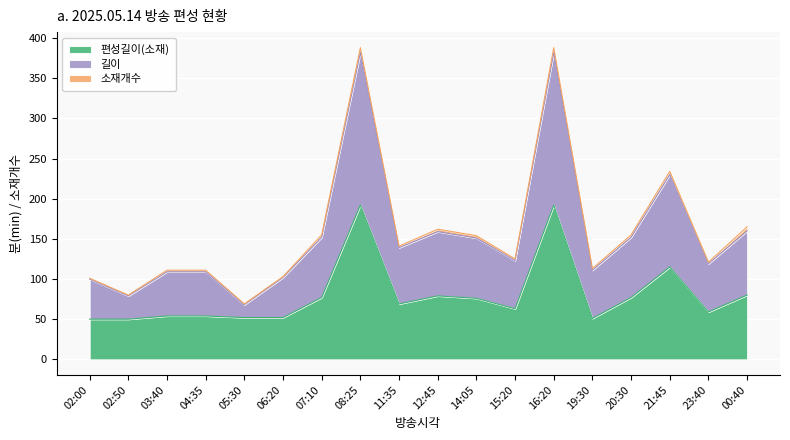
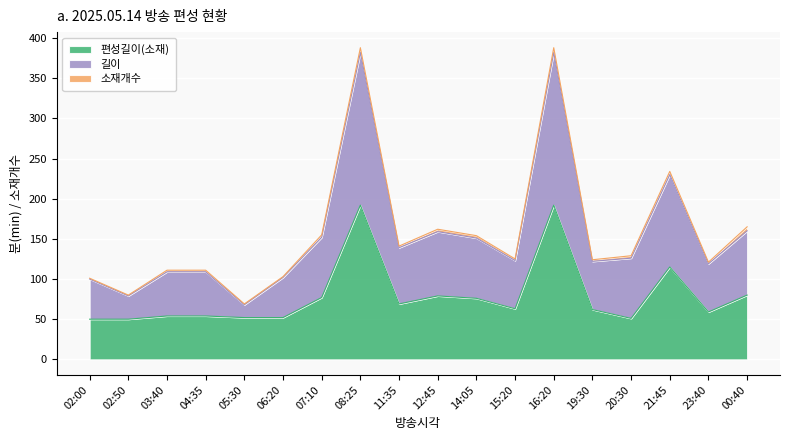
  {
    "편성길이(소재)": {
      "02:00": 50,
      "02:50": 50,
      "03:40": 50,
      "04:35": 50,
      "05:30": 50,
      "06:20": 50,
      "07:10": 80,
      "08:25": 190,
      "11:35": 70,
      "12:45": 80,
      "14:05": 80,
      "15:20": 60,
      "16:20": 190,
-     "19:30": 50,
-     "20:30": 80,
+     "19:30": 60,
+     "20:30": 50,
      "21:45": 120,
      "23:40": 60,
      "00:40": 80
    },
    "길이": {
      "08:25": 190,
      "16:20": 190,
      "21:45": 120,
      "00:40": 80
    },
    "소재개수": {
      "08:25": 10,
      "16:20": 10,
      "21:45": 0,
      "00:40": 10
    }
  }
